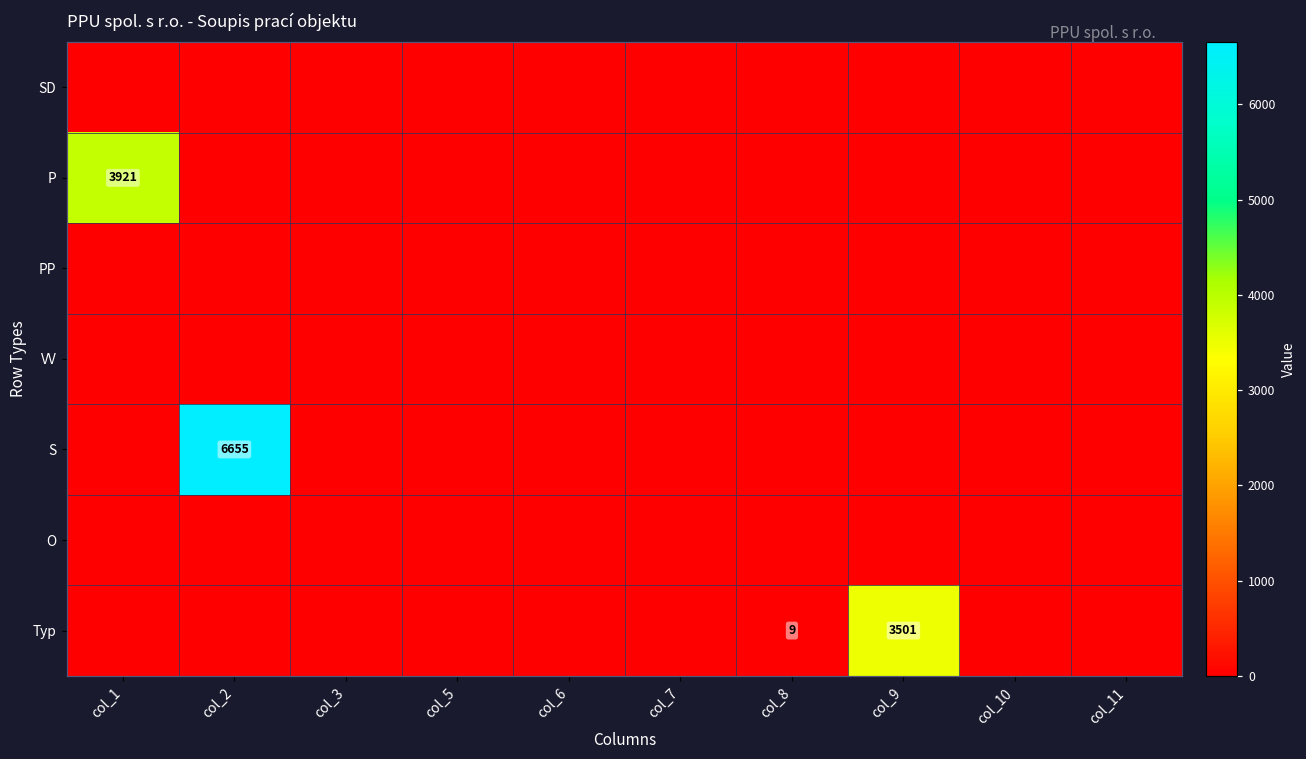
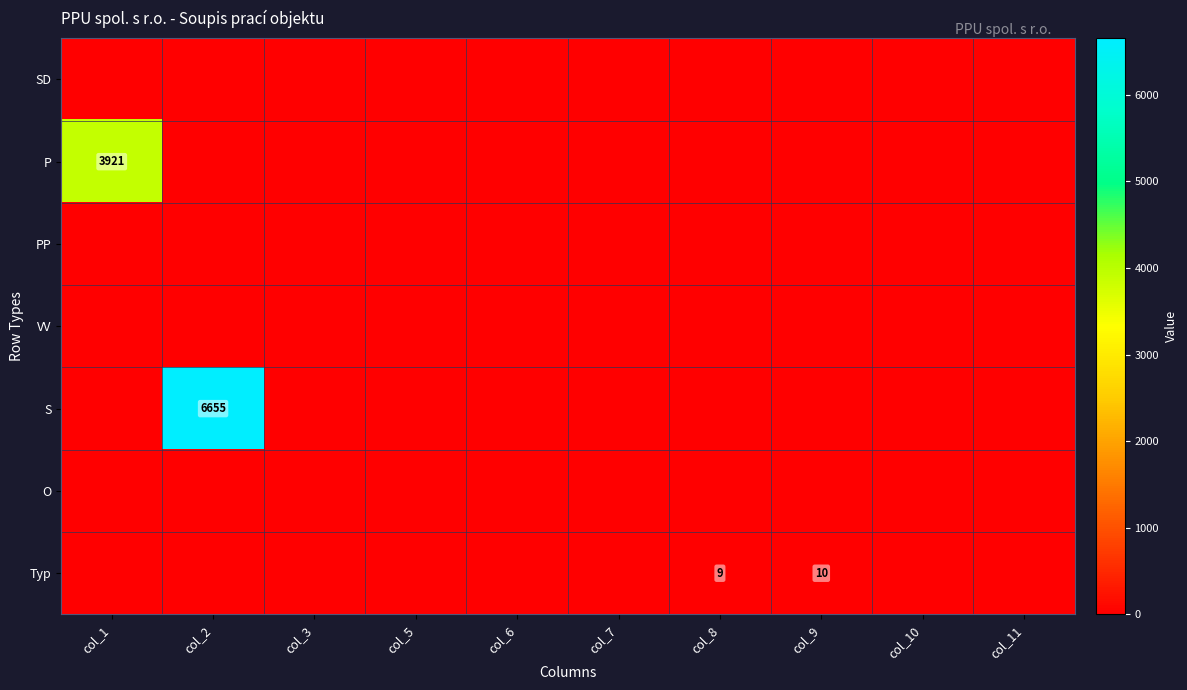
  {
    "Typ": {
-     "col_9": 3501
+     "col_9": 10
    }
  }
